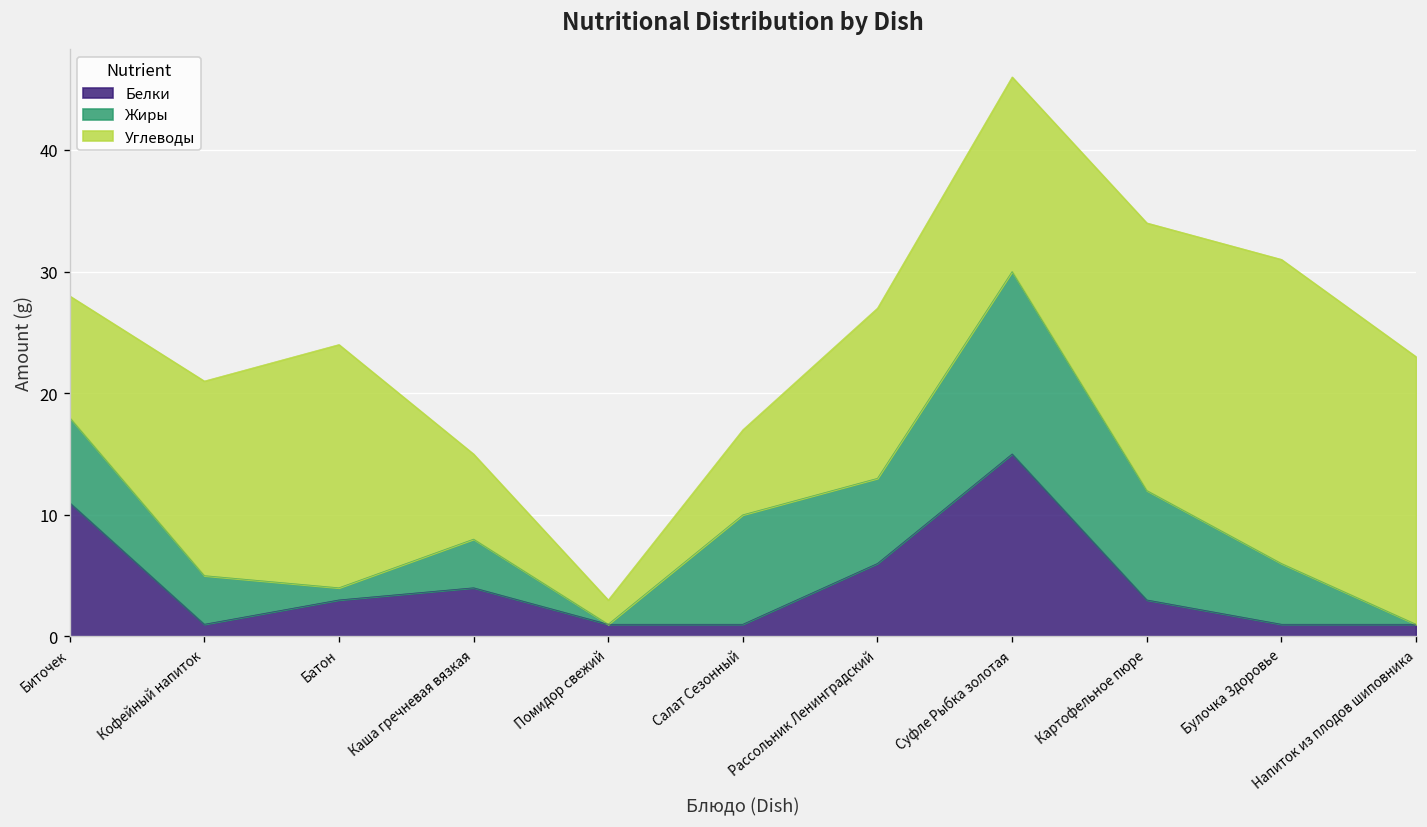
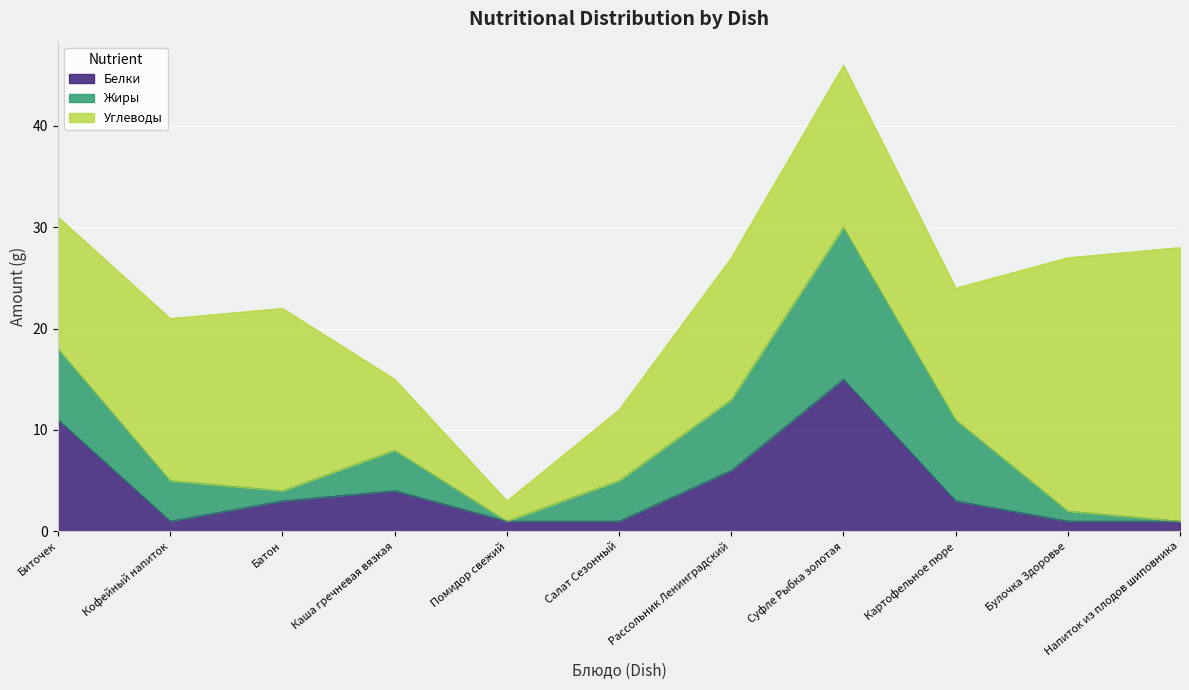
  {
    "Белки": {
      "Биточек": 11,
      "Кофейный напиток": 1,
      "Батон": 3,
      "Каша гречневая вязкая": 4,
      "Салат Сезонный": 1,
      "Рассольник Ленинградский": 6,
      "Суфле Рыбка золотая": 15,
      "Картофельное пюре": 3,
      "Булочка Здоровье": 1
    },
    "Жиры": {
      "Биточек": 7,
      "Кофейный напиток": 4,
      "Батон": 1,
      "Каша гречневая вязкая": 4,
-     "Салат Сезонный": 9,
+     "Салат Сезонный": 4,
      "Рассольник Ленинградский": 7,
      "Суфле Рыбка золотая": 15,
-     "Картофельное пюре": 9,
-     "Булочка Здоровье": 5
+     "Картофельное пюре": 8,
+     "Булочка Здоровье": 1
    },
    "Углеводы": {
-     "Биточек": 10,
+     "Биточек": 13,
      "Кофейный напиток": 16,
-     "Батон": 20,
+     "Батон": 18,
      "Каша гречневая вязкая": 7,
      "Помидор свежий": 2,
      "Салат Сезонный": 7,
      "Рассольник Ленинградский": 14,
      "Суфле Рыбка золотая": 16,
-     "Картофельное пюре": 22,
+     "Картофельное пюре": 13,
      "Булочка Здоровье": 25,
-     "Напиток из плодов шиповника": 22
+     "Напиток из плодов шиповника": 27
    }
  }
